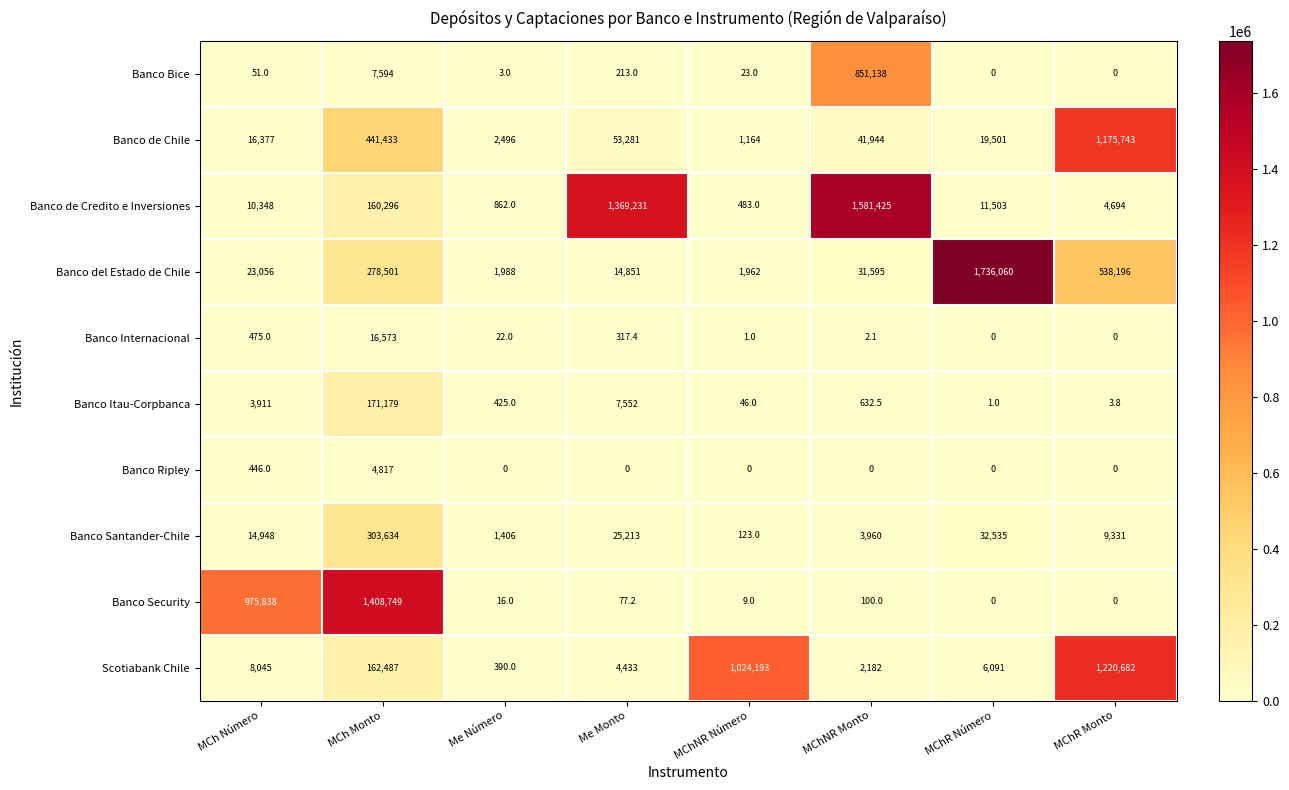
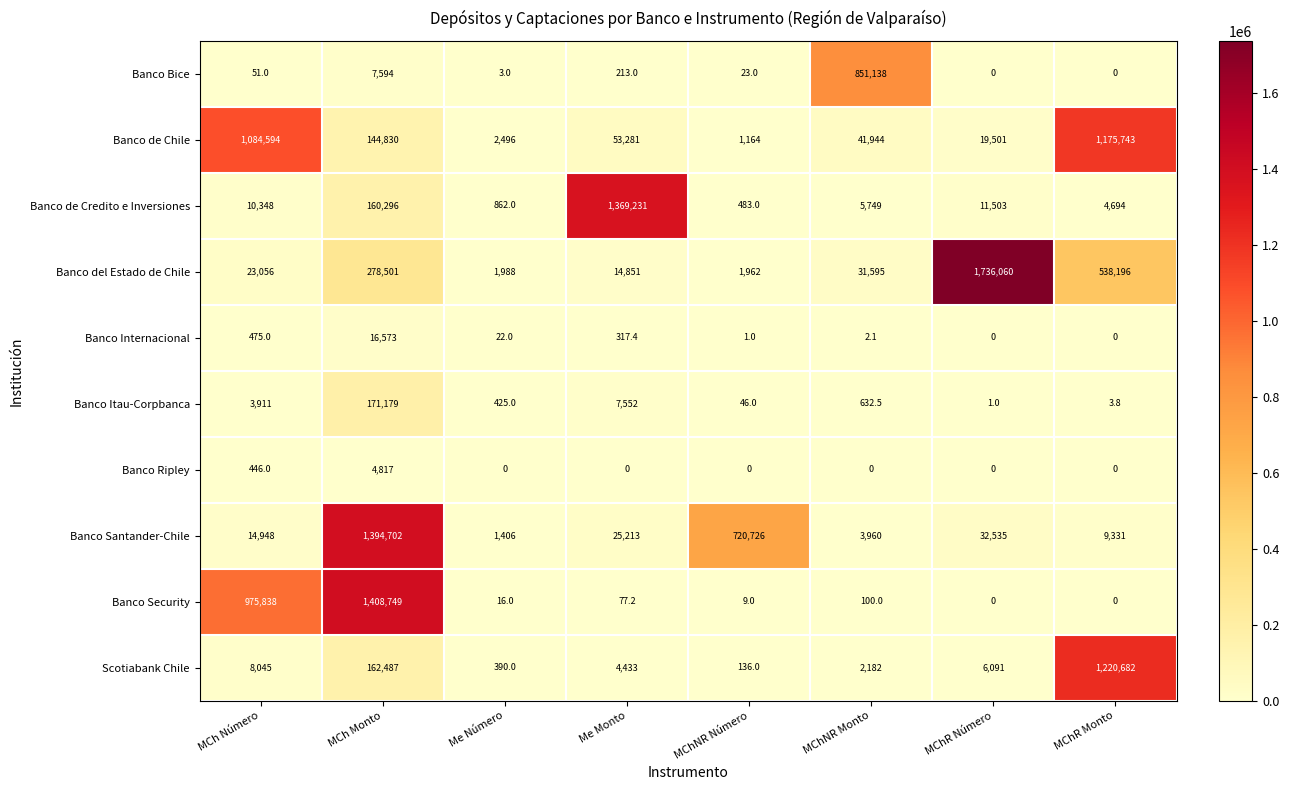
  {
    "Banco Bice": {
      "MCh Número": "51.0",
      "MCh Monto": "7,594",
      "Me Número": "3.0",
      "Me Monto": "213.0",
      "MChNR Número": "23.0",
      "MChNR Monto": "851,138",
      "MChR Número": "0",
      "MChR Monto": "0"
    },
    "Banco de Chile": {
-     "MCh Número": "16,377",
-     "MCh Monto": "441,433",
+     "MCh Número": "1,084,594",
+     "MCh Monto": "144,830",
      "Me Número": "2,496",
      "Me Monto": "53,281",
      "MChNR Número": "1,164",
      "MChNR Monto": "41,944",
      "MChR Número": "19,501",
      "MChR Monto": "1,175,743"
    },
    "Banco de Credito e Inversiones": {
      "MCh Número": "10,348",
      "MCh Monto": "160,296",
      "Me Número": "862.0",
      "Me Monto": "1,369,231",
      "MChNR Número": "483.0",
-     "MChNR Monto": "1,581,425",
+     "MChNR Monto": "5,749",
      "MChR Número": "11,503",
      "MChR Monto": "4,694"
    },
    "Banco del Estado de Chile": {
      "MCh Número": "23,056",
      "MCh Monto": "278,501",
      "Me Número": "1,988",
      "Me Monto": "14,851",
      "MChNR Número": "1,962",
      "MChNR Monto": "31,595",
      "MChR Número": "1,736,060",
      "MChR Monto": "538,196"
    },
    "Banco Internacional": {
      "MCh Número": "475.0",
      "MCh Monto": "16,573",
      "Me Número": "22.0",
      "Me Monto": "317.4",
      "MChNR Número": "1.0",
      "MChNR Monto": "2.1",
      "MChR Número": "0",
      "MChR Monto": "0"
    },
    "Banco Itau-Corpbanca": {
      "MCh Número": "3,911",
      "MCh Monto": "171,179",
      "Me Número": "425.0",
      "Me Monto": "7,552",
      "MChNR Número": "46.0",
      "MChNR Monto": "632.5",
      "MChR Número": "1.0",
      "MChR Monto": "3.8"
    },
    "Banco Ripley": {
      "MCh Número": "446.0",
      "MCh Monto": "4,817",
      "Me Número": "0",
      "Me Monto": "0",
      "MChNR Número": "0",
      "MChNR Monto": "0",
      "MChR Número": "0",
      "MChR Monto": "0"
    },
    "Banco Santander-Chile": {
      "MCh Número": "14,948",
-     "MCh Monto": "303,634",
+     "MCh Monto": "1,394,702",
      "Me Número": "1,406",
      "Me Monto": "25,213",
-     "MChNR Número": "123.0",
+     "MChNR Número": "720,726",
      "MChNR Monto": "3,960",
      "MChR Número": "32,535",
      "MChR Monto": "9,331"
    },
    "Banco Security": {
      "MCh Número": "975,838",
      "MCh Monto": "1,408,749",
      "Me Número": "16.0",
      "Me Monto": "77.2",
      "MChNR Número": "9.0",
      "MChNR Monto": "100.0",
      "MChR Número": "0",
      "MChR Monto": "0"
    },
    "Scotiabank Chile": {
      "MCh Número": "8,045",
      "MCh Monto": "162,487",
      "Me Número": "390.0",
      "Me Monto": "4,433",
-     "MChNR Número": "1,024,193",
+     "MChNR Número": "136.0",
      "MChNR Monto": "2,182",
      "MChR Número": "6,091",
      "MChR Monto": "1,220,682"
    }
  }
